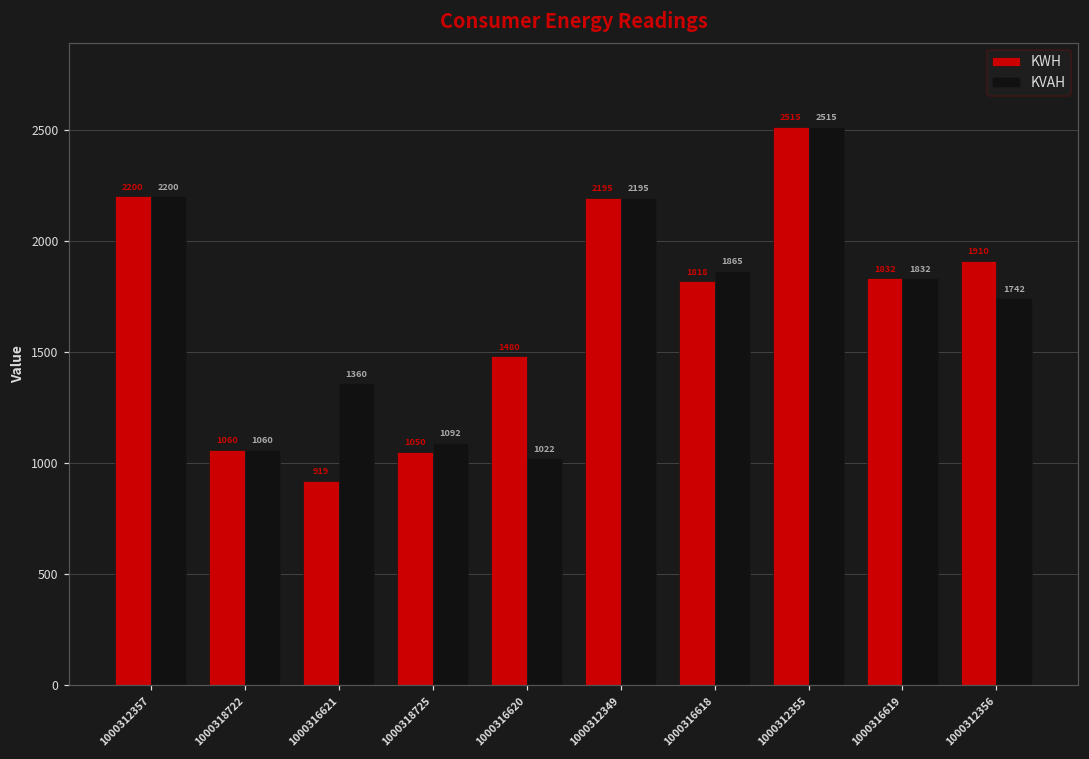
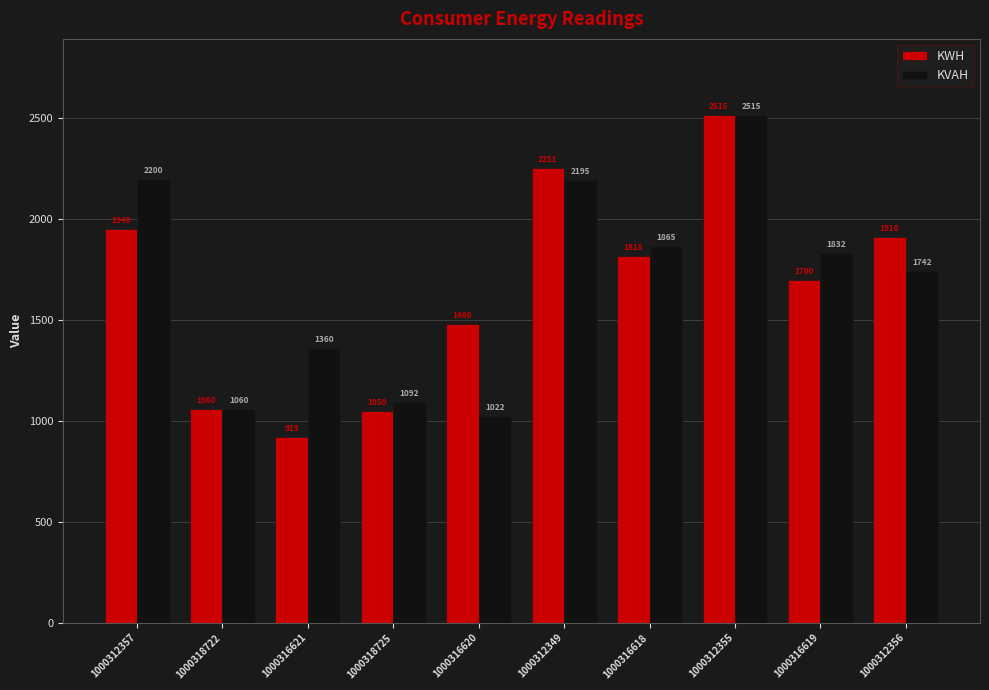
  {
    "KWH": {
-     "1000312357": 2200,
+     "1000312357": 1948,
      "1000318722": 1060,
      "1000316621": 919,
      "1000318725": 1050,
      "1000316620": 1480,
-     "1000312349": 2195,
+     "1000312349": 2251,
      "1000316618": 1818,
      "1000312355": 2515,
-     "1000316619": 1832,
+     "1000316619": 1700,
      "1000312356": 1910
    },
    "KVAH": {
      "1000312357": 2200,
      "1000318722": 1060,
      "1000316621": 1360,
      "1000318725": 1092,
      "1000316620": 1022,
      "1000312349": 2195,
      "1000316618": 1865,
      "1000312355": 2515,
      "1000316619": 1832,
      "1000312356": 1742
    }
  }
